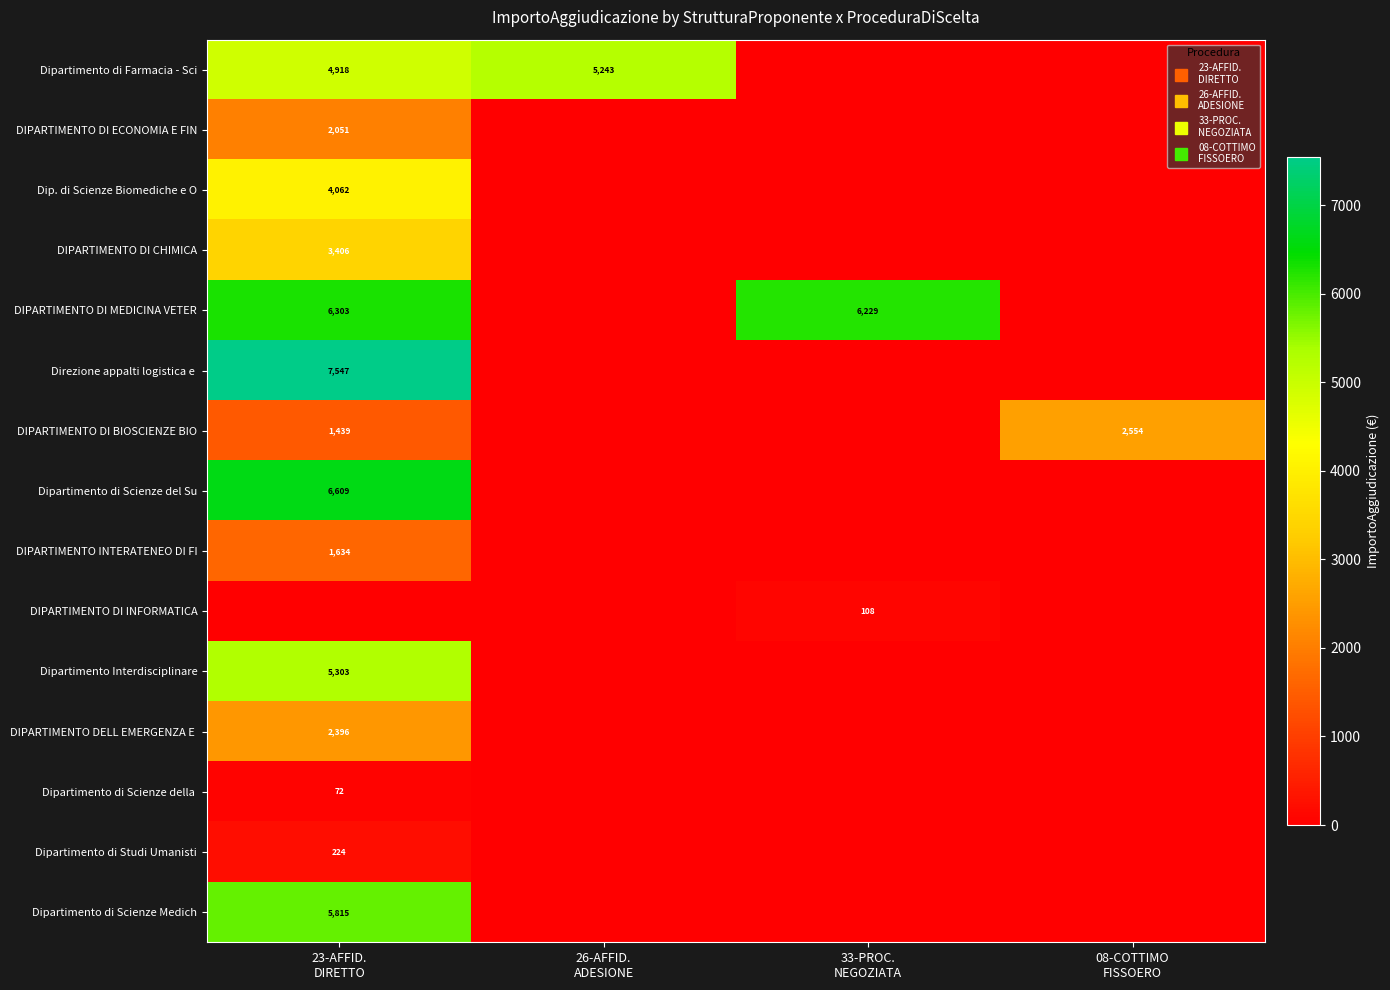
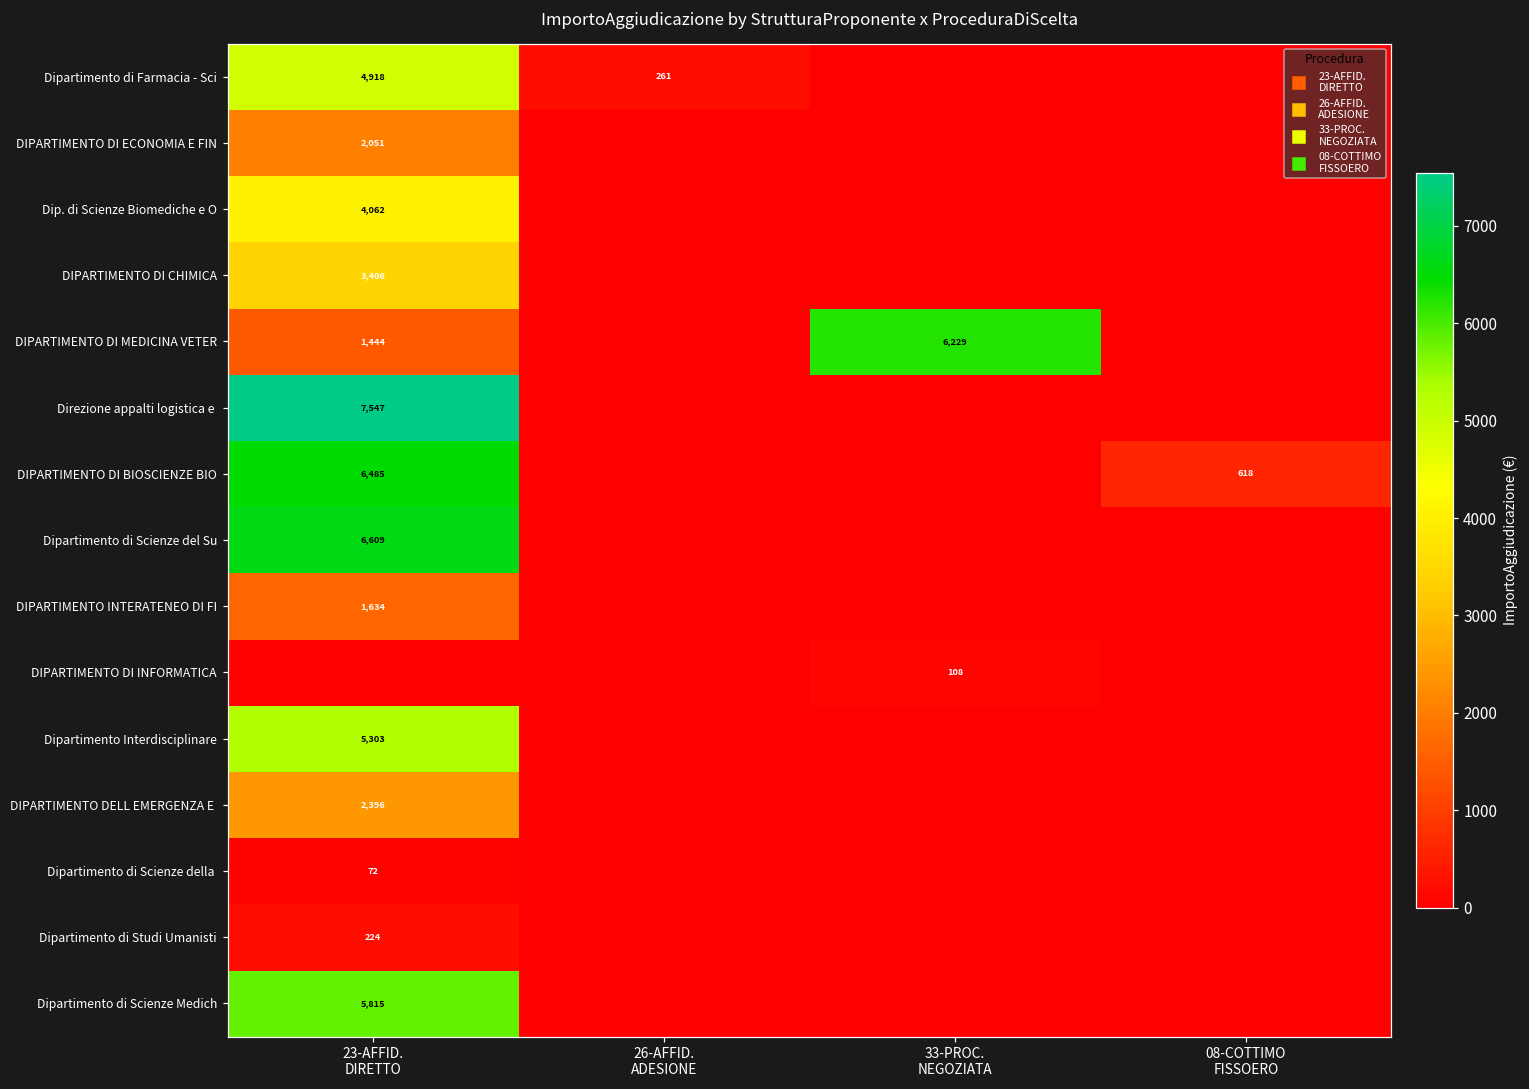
  {
    "Dipartimento di Farmacia - Sci": {
      "23-AFFID. DIRETTO": "4,918",
-     "26-AFFID. ADESIONE": "5,243"
+     "26-AFFID. ADESIONE": "261"
    },
    "DIPARTIMENTO DI ECONOMIA E FIN": {
      "23-AFFID. DIRETTO": "2,051"
    },
    "Dip. di Scienze Biomediche e O": {
      "23-AFFID. DIRETTO": "4,062"
    },
    "DIPARTIMENTO DI CHIMICA": {
      "23-AFFID. DIRETTO": "3,406"
    },
    "DIPARTIMENTO DI MEDICINA VETER": {
-     "23-AFFID. DIRETTO": "6,303",
+     "23-AFFID. DIRETTO": "1,444",
      "33-PROC. NEGOZIATA": "6,229"
    },
    "Direzione appalti logistica e": {
      "23-AFFID. DIRETTO": "7,547"
    },
    "DIPARTIMENTO DI BIOSCIENZE BIO": {
-     "23-AFFID. DIRETTO": "1,439",
-     "08-COTTIMO FISSOERO": "2,554"
+     "23-AFFID. DIRETTO": "6,485",
+     "08-COTTIMO FISSOERO": "618"
    },
    "Dipartimento di Scienze del Su": {
      "23-AFFID. DIRETTO": "6,609"
    },
    "DIPARTIMENTO INTERATENEO DI FI": {
      "23-AFFID. DIRETTO": "1,634"
    },
    "DIPARTIMENTO DI INFORMATICA": {
      "33-PROC. NEGOZIATA": "108"
    },
    "Dipartimento Interdisciplinare": {
      "23-AFFID. DIRETTO": "5,303"
    },
    "DIPARTIMENTO DELL EMERGENZA E": {
      "23-AFFID. DIRETTO": "2,396"
    },
    "Dipartimento di Scienze della": {
      "23-AFFID. DIRETTO": "72"
    },
    "Dipartimento di Studi Umanisti": {
      "23-AFFID. DIRETTO": "224"
    },
    "Dipartimento di Scienze Medich": {
      "23-AFFID. DIRETTO": "5,815"
    }
  }
